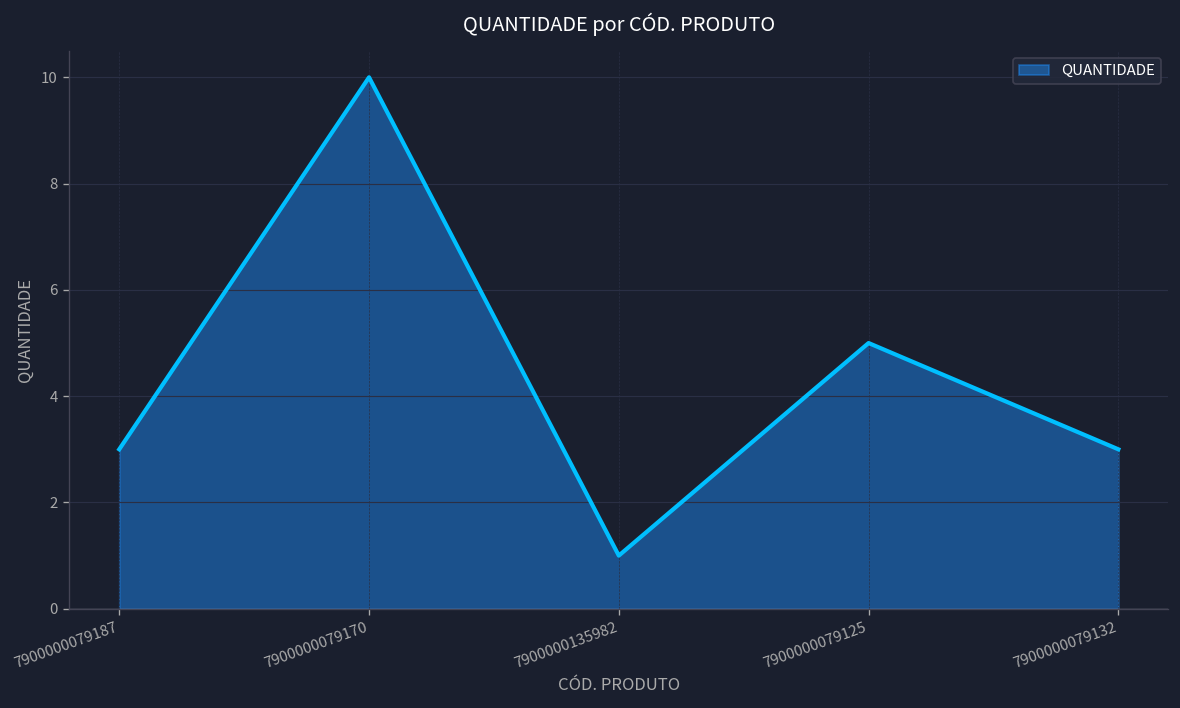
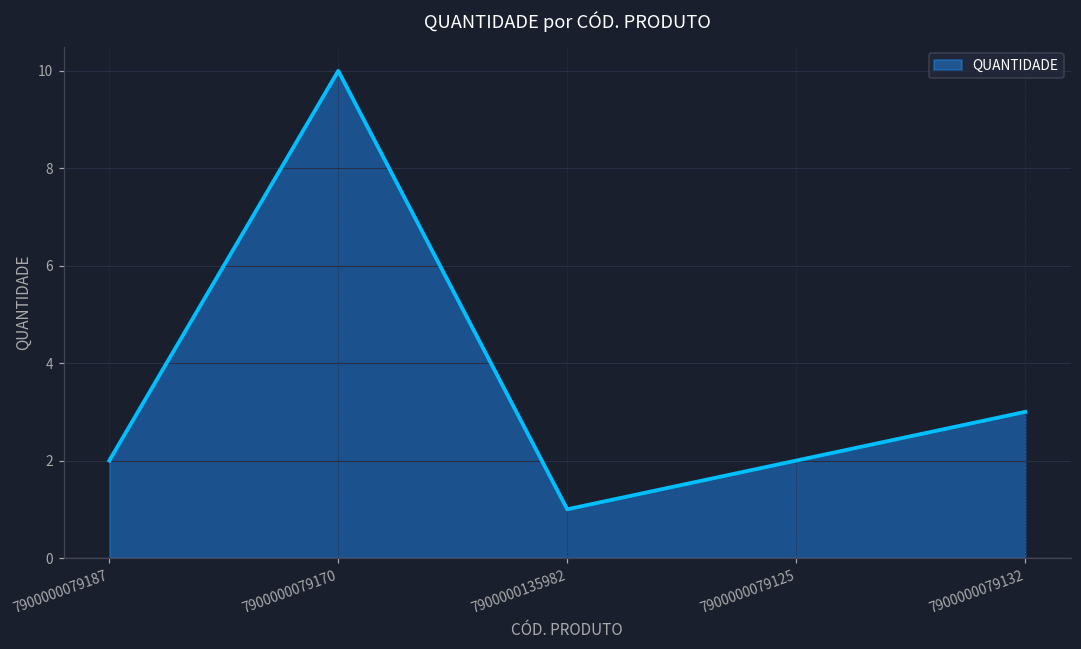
  {
-   "7900000079187": 3,
+   "7900000079187": 2,
    "7900000079170": 10,
    "7900000135982": 1,
-   "7900000079125": 5,
+   "7900000079125": 2,
    "7900000079132": 3
  }
